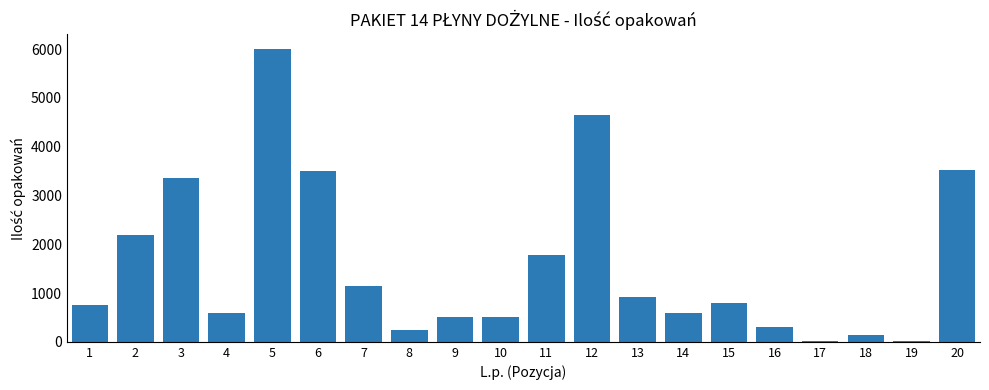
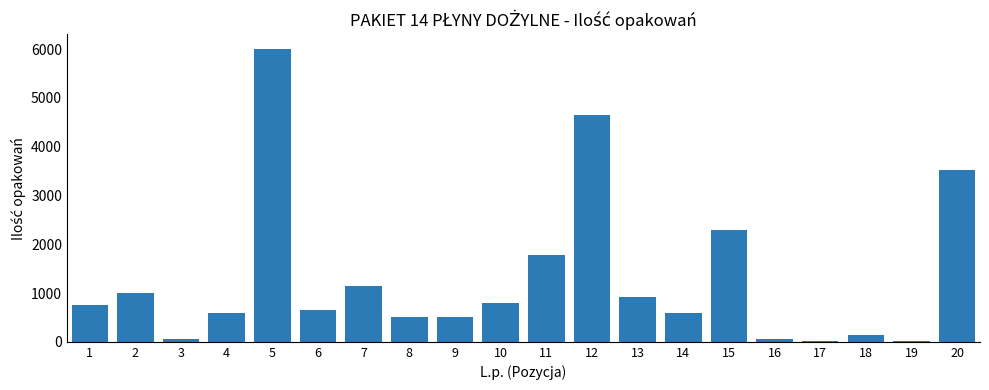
  {
    "1": 800,
-   "2": 2200,
-   "3": 3400,
+   "2": 1000,
+   "3": 100,
    "4": 600,
    "5": 6000,
-   "6": 3500,
+   "6": 600,
    "7": 1100,
-   "8": 200,
+   "8": 500,
    "9": 500,
-   "10": 500,
+   "10": 800,
    "11": 1800,
    "12": 4600,
    "13": 900,
    "14": 600,
-   "15": 800,
-   "16": 300,
+   "15": 2300,
+   "16": 0,
    "18": 100,
    "20": 3500
  }
